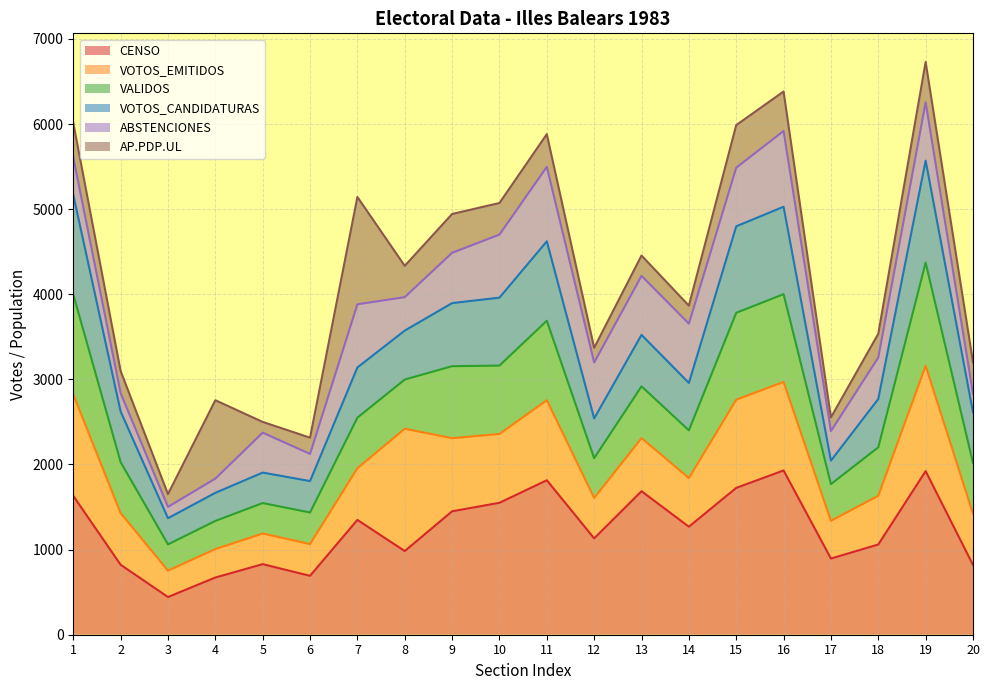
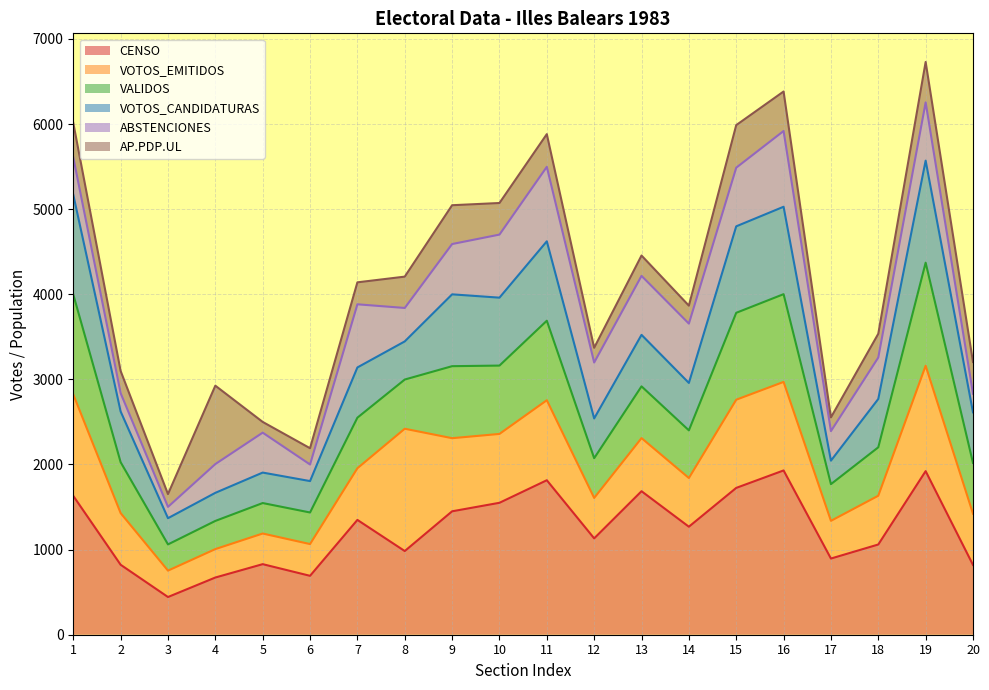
  {
    "CENSO": {
      "1": 1600,
      "2": 800,
      "3": 400,
      "4": 700,
      "5": 800,
      "6": 700,
      "7": 1300,
      "8": 1000,
      "9": 1500,
      "10": 1600,
      "11": 1800,
      "12": 1100,
      "13": 1700,
      "14": 1300,
      "15": 1700,
      "16": 1900,
      "17": 900,
      "18": 1100,
      "19": 1900,
      "20": 800
    },
    "VOTOS_EMITIDOS": {
      "1": 1200,
      "2": 600,
      "3": 300,
      "4": 300,
      "5": 400,
      "6": 400,
      "7": 600,
      "8": 1400,
      "9": 900,
      "10": 800,
      "11": 900,
      "12": 500,
      "13": 600,
      "14": 600,
      "15": 1000,
      "16": 1000,
      "17": 400,
      "18": 600,
      "19": 1200,
      "20": 600
    },
    "VALIDOS": {
      "1": 1200,
      "2": 600,
      "3": 300,
      "4": 300,
      "5": 400,
      "6": 400,
      "7": 600,
      "8": 600,
      "9": 800,
      "10": 800,
      "11": 900,
      "12": 500,
      "13": 600,
      "14": 600,
      "15": 1000,
      "16": 1000,
      "17": 400,
      "18": 600,
      "19": 1200,
      "20": 600
    },
    "VOTOS_CANDIDATURAS": {
      "1": 1200,
      "2": 600,
      "3": 300,
      "4": 300,
      "5": 400,
      "6": 400,
      "7": 600,
-     "8": 600,
-     "9": 700,
+     "8": 400,
+     "9": 800,
      "10": 800,
      "11": 900,
      "12": 500,
      "13": 600,
      "14": 600,
      "15": 1000,
      "16": 1000,
      "17": 300,
      "18": 600,
      "19": 1200,
      "20": 600
    },
    "ABSTENCIONES": {
      "1": 400,
      "2": 200,
      "3": 100,
-     "4": 200,
+     "4": 300,
      "5": 500,
-     "6": 300,
+     "6": 200,
      "7": 700,
      "8": 400,
      "9": 600,
      "10": 700,
      "11": 900,
      "12": 700,
      "13": 700,
      "14": 700,
      "15": 700,
      "16": 900,
      "17": 300,
      "18": 500,
      "19": 700,
      "20": 200
    },
    "AP.PDP.UL": {
      "1": 400,
      "2": 300,
      "3": 200,
      "4": 900,
      "5": 100,
      "6": 200,
-     "7": 1300,
+     "7": 300,
      "8": 400,
      "9": 500,
      "10": 400,
      "11": 400,
      "12": 200,
      "13": 200,
      "14": 200,
      "15": 500,
      "16": 500,
      "17": 200,
      "18": 300,
      "19": 500,
      "20": 400
    }
  }
